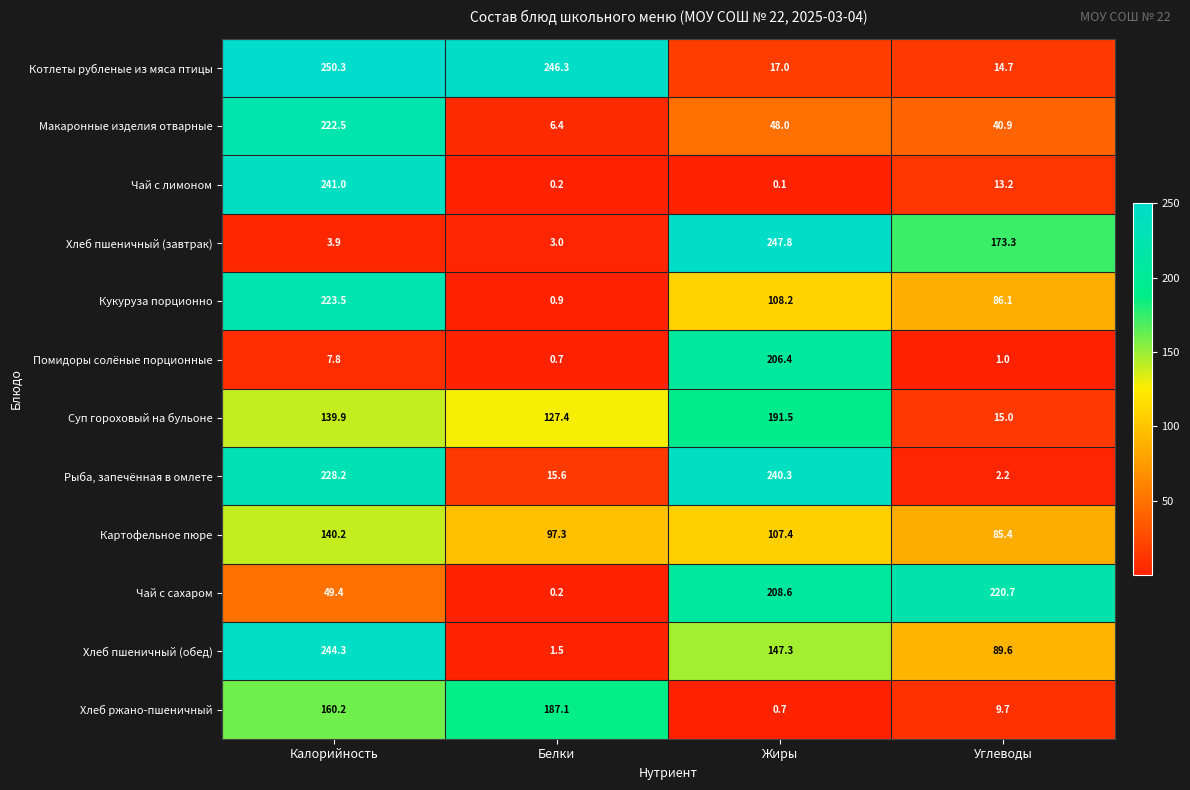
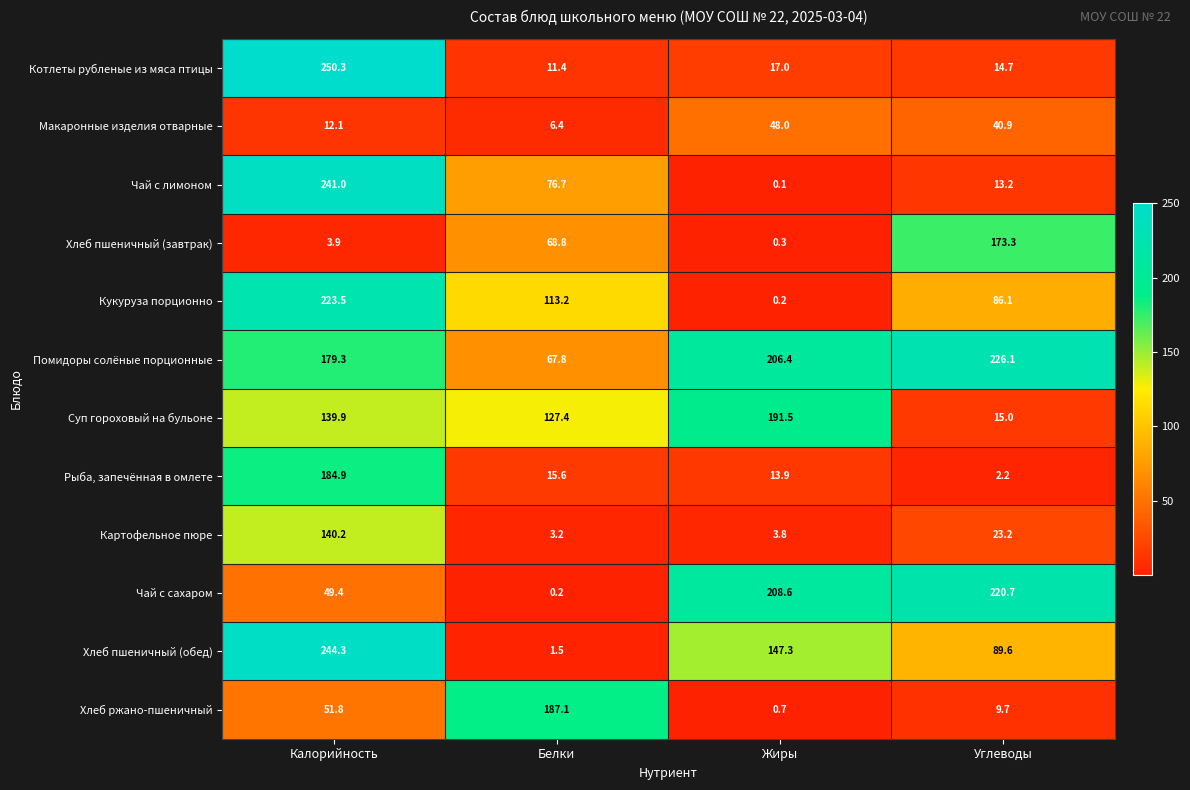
  {
    "Котлеты рубленые из мяса птицы": {
      "Калорийность": 250.3,
-     "Белки": 246.3,
+     "Белки": 11.4,
      "Жиры": 17.0,
      "Углеводы": 14.7
    },
    "Макаронные изделия отварные": {
-     "Калорийность": 222.5,
+     "Калорийность": 12.1,
      "Белки": 6.4,
      "Жиры": 48.0,
      "Углеводы": 40.9
    },
    "Чай с лимоном": {
      "Калорийность": 241.0,
-     "Белки": 0.2,
+     "Белки": 76.7,
      "Жиры": 0.1,
      "Углеводы": 13.2
    },
    "Хлеб пшеничный (завтрак)": {
      "Калорийность": 3.9,
-     "Белки": 3.0,
-     "Жиры": 247.8,
+     "Белки": 68.8,
+     "Жиры": 0.3,
      "Углеводы": 173.3
    },
    "Кукуруза порционно": {
      "Калорийность": 223.5,
-     "Белки": 0.9,
-     "Жиры": 108.2,
+     "Белки": 113.2,
+     "Жиры": 0.2,
      "Углеводы": 86.1
    },
    "Помидоры солёные порционные": {
-     "Калорийность": 7.8,
-     "Белки": 0.7,
+     "Калорийность": 179.3,
+     "Белки": 67.8,
      "Жиры": 206.4,
-     "Углеводы": 1.0
+     "Углеводы": 226.1
    },
    "Суп гороховый на бульоне": {
      "Калорийность": 139.9,
      "Белки": 127.4,
      "Жиры": 191.5,
      "Углеводы": 15.0
    },
    "Рыба, запечённая в омлете": {
-     "Калорийность": 228.2,
+     "Калорийность": 184.9,
      "Белки": 15.6,
-     "Жиры": 240.3,
+     "Жиры": 13.9,
      "Углеводы": 2.2
    },
    "Картофельное пюре": {
      "Калорийность": 140.2,
-     "Белки": 97.3,
-     "Жиры": 107.4,
-     "Углеводы": 85.4
+     "Белки": 3.2,
+     "Жиры": 3.8,
+     "Углеводы": 23.2
    },
    "Чай с сахаром": {
      "Калорийность": 49.4,
      "Белки": 0.2,
      "Жиры": 208.6,
      "Углеводы": 220.7
    },
    "Хлеб пшеничный (обед)": {
      "Калорийность": 244.3,
      "Белки": 1.5,
      "Жиры": 147.3,
      "Углеводы": 89.6
    },
    "Хлеб ржано-пшеничный": {
-     "Калорийность": 160.2,
+     "Калорийность": 51.8,
      "Белки": 187.1,
      "Жиры": 0.7,
      "Углеводы": 9.7
    }
  }
